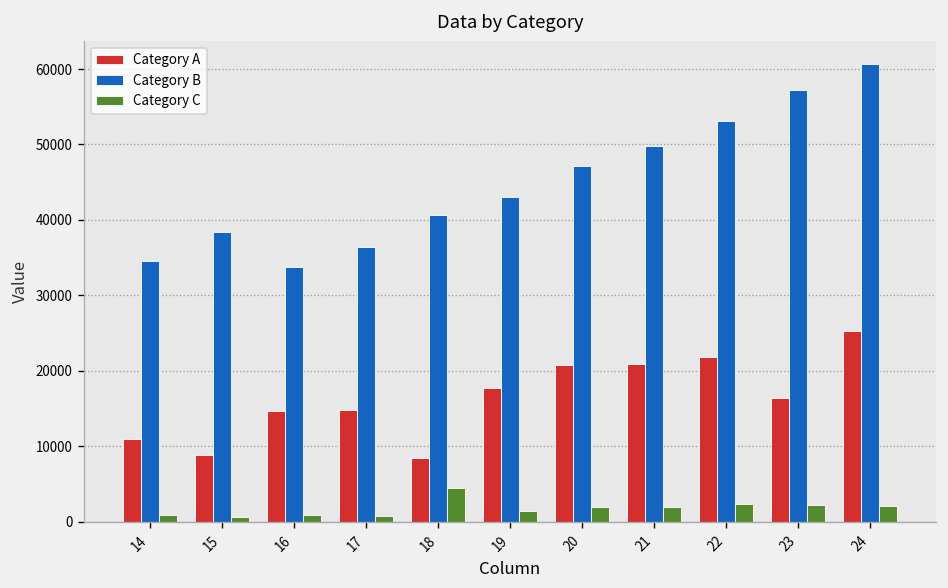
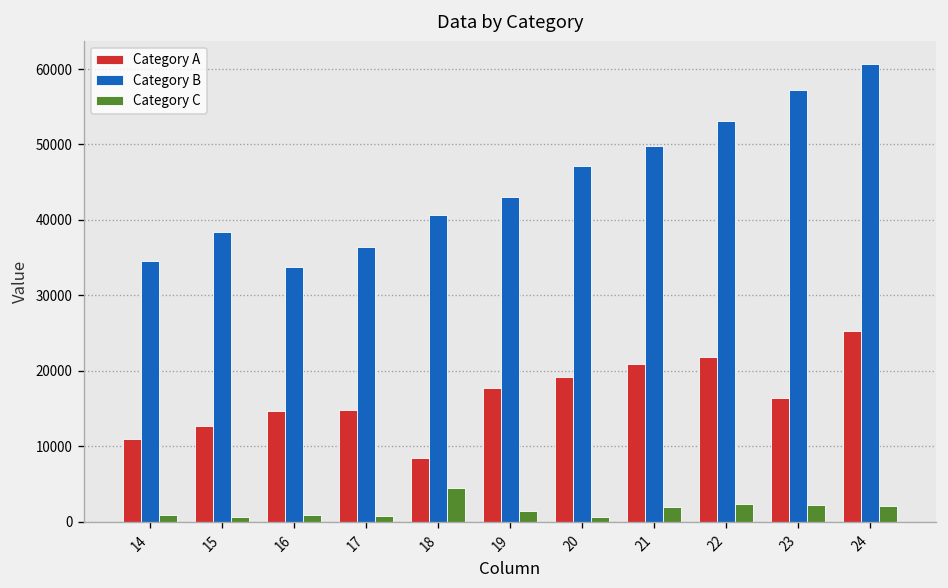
  {
    "Category A": {
      "14": 11000,
-     "15": 9000,
+     "15": 13000,
      "16": 15000,
      "17": 15000,
      "18": 8000,
      "19": 18000,
-     "20": 21000,
+     "20": 19000,
      "21": 21000,
      "22": 22000,
      "23": 16000,
      "24": 25000
    },
    "Category B": {
      "14": 35000,
      "15": 38000,
      "16": 34000,
      "17": 36000,
      "18": 41000,
      "19": 43000,
      "20": 47000,
      "21": 50000,
      "22": 53000,
      "23": 57000,
      "24": 61000
    },
    "Category C": {
      "14": 1000,
      "15": 1000,
      "16": 1000,
      "17": 1000,
      "18": 4000,
      "19": 1000,
-     "20": 2000,
+     "20": 1000,
      "21": 2000,
      "22": 2000,
      "23": 2000,
      "24": 2000
    }
  }
